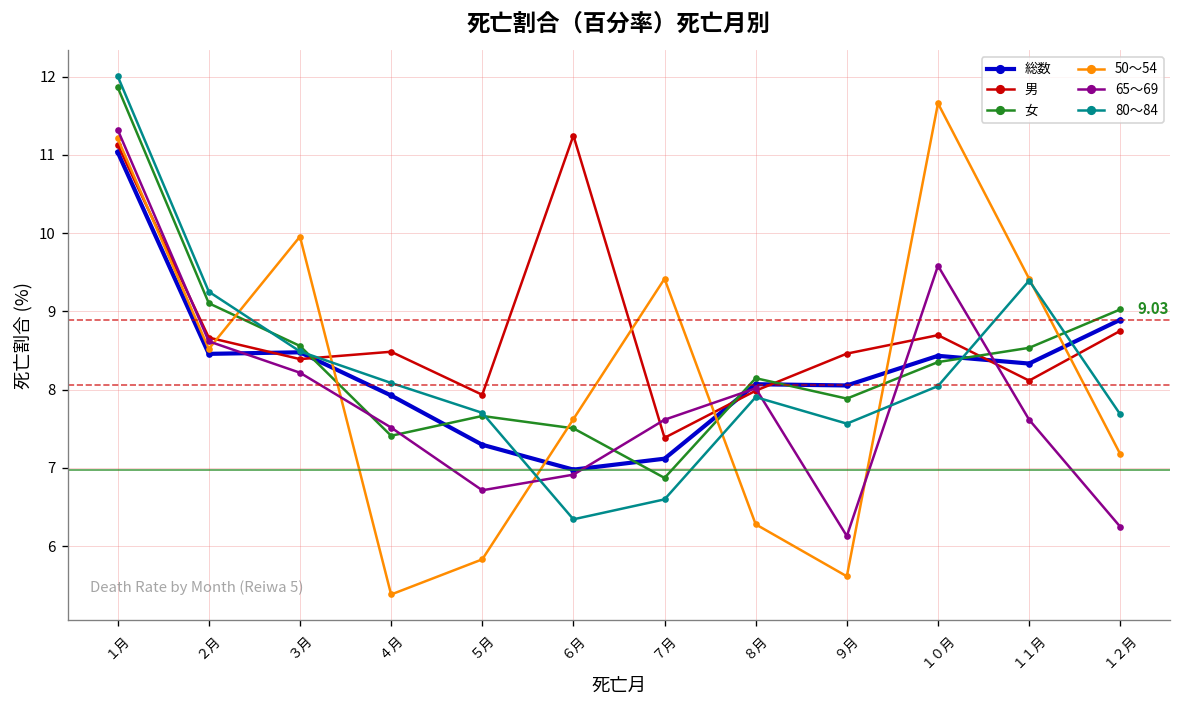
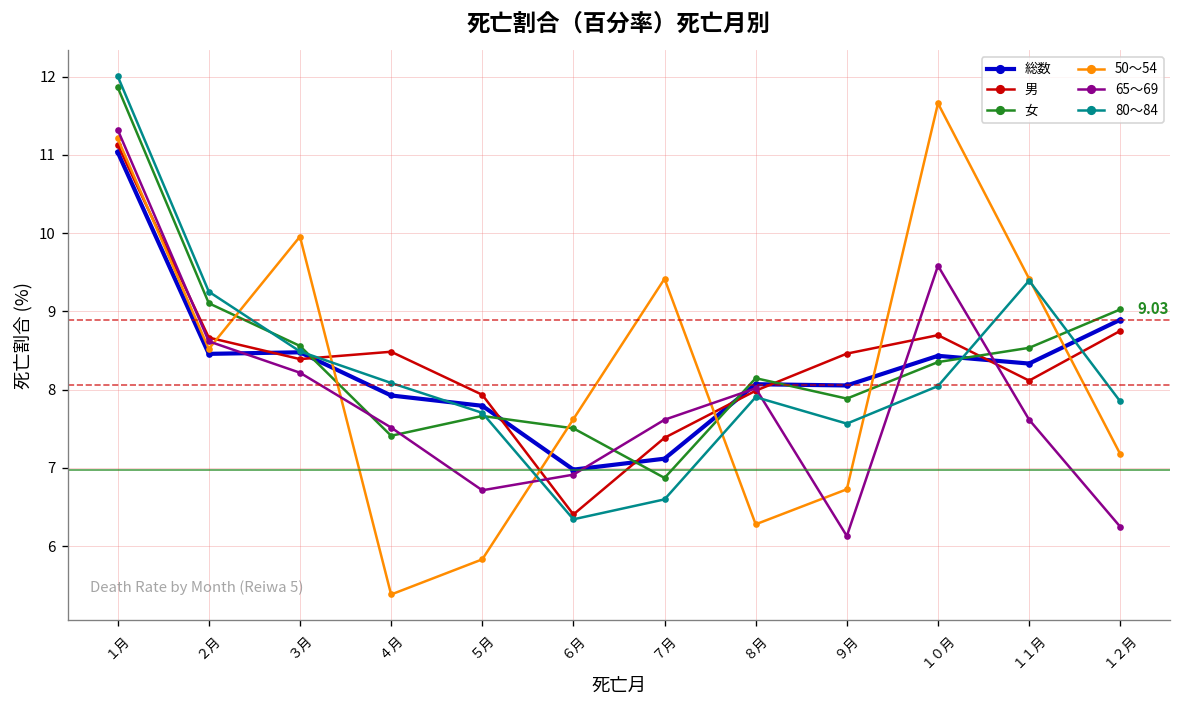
  {
    "総数": {
      "１月": 11.0,
      "２月": 8.5,
      "４月": 7.9,
-     "５月": 7.3,
+     "５月": 7.8,
      "６月": 7.0,
      "７月": 7.1,
      "８月": 8.1,
      "９月": 8.1,
      "１０月": 8.4,
      "１１月": 8.3
    },
    "男": {
      "１月": 11.1,
      "２月": 8.7,
      "３月": 8.4,
      "４月": 8.5,
      "５月": 7.9,
-     "６月": 11.2,
+     "６月": 6.4,
      "７月": 7.4,
      "９月": 8.5,
      "１０月": 8.7,
      "１１月": 8.1,
      "１２月": 8.8
    },
    "女": {
      "１２月": 9.03
    },
    "50～54": {
      "１月": 11.2,
      "２月": 8.5,
      "３月": 10.0,
      "４月": 5.4,
      "５月": 5.8,
      "６月": 7.6,
      "７月": 9.4,
      "８月": 6.3,
-     "９月": 5.6,
+     "９月": 6.7,
      "１０月": 11.7,
      "１２月": 7.2
    },
    "65～69": {
      "１月": 11.3,
      "２月": 8.6,
      "３月": 8.2,
      "４月": 7.5,
      "５月": 6.7,
      "６月": 6.9,
      "７月": 7.6,
      "９月": 6.1,
      "１０月": 9.6,
      "１１月": 7.6,
      "１２月": 6.2
    },
    "80～84": {
      "１月": 12.0,
      "２月": 9.3,
      "４月": 8.1,
      "５月": 7.7,
      "６月": 6.3,
      "７月": 6.6,
      "８月": 7.9,
      "９月": 7.6,
      "１０月": 8.0,
-     "１２月": 7.7
+     "１２月": 7.8
    }
  }
